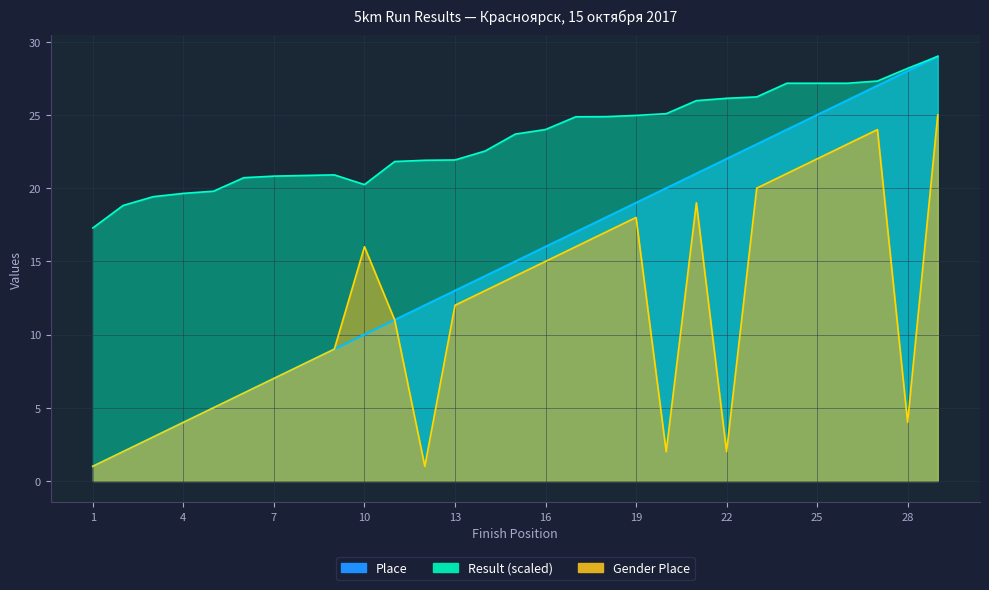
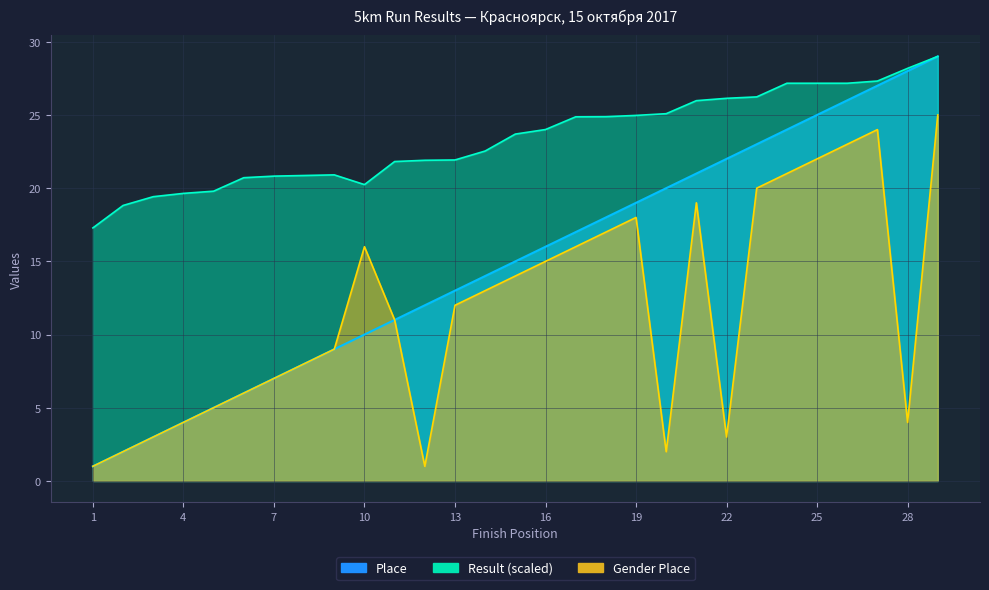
  {
    "Place": {
      "10": 10,
      "13": 13,
      "16": 16,
      "19": 19,
      "22": 22,
      "25": 25,
      "28": 28
    },
    "Result (scaled)": {
      "1": 17.3,
      "4": 19.6,
      "7": 20.8,
      "10": 20.2,
      "13": 22,
      "16": 24,
      "19": 25,
      "22": 26,
      "25": 27,
      "28": 28.2
    },
    "Gender Place": {
      "10": 16,
      "13": 12,
      "16": 15,
      "19": 18,
-     "22": 2,
+     "22": 3,
      "25": 22,
      "28": 4
    }
  }
